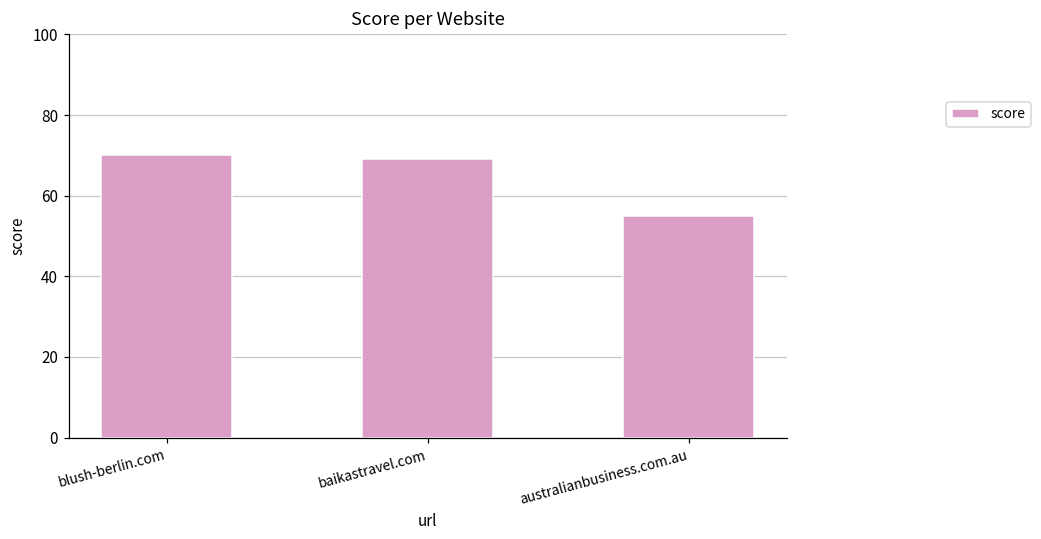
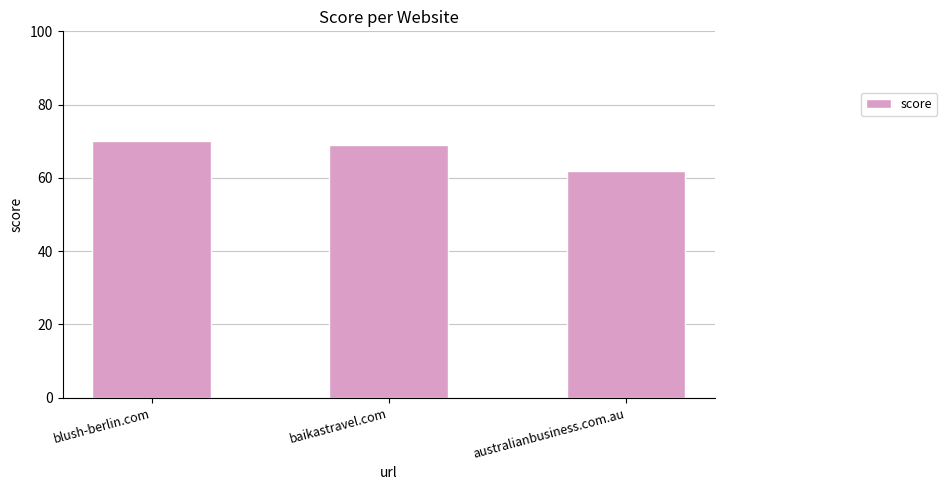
  {
    "blush-berlin.com": 70,
    "baikastravel.com": 69,
-   "australianbusiness.com.au": 55
+   "australianbusiness.com.au": 62
  }
